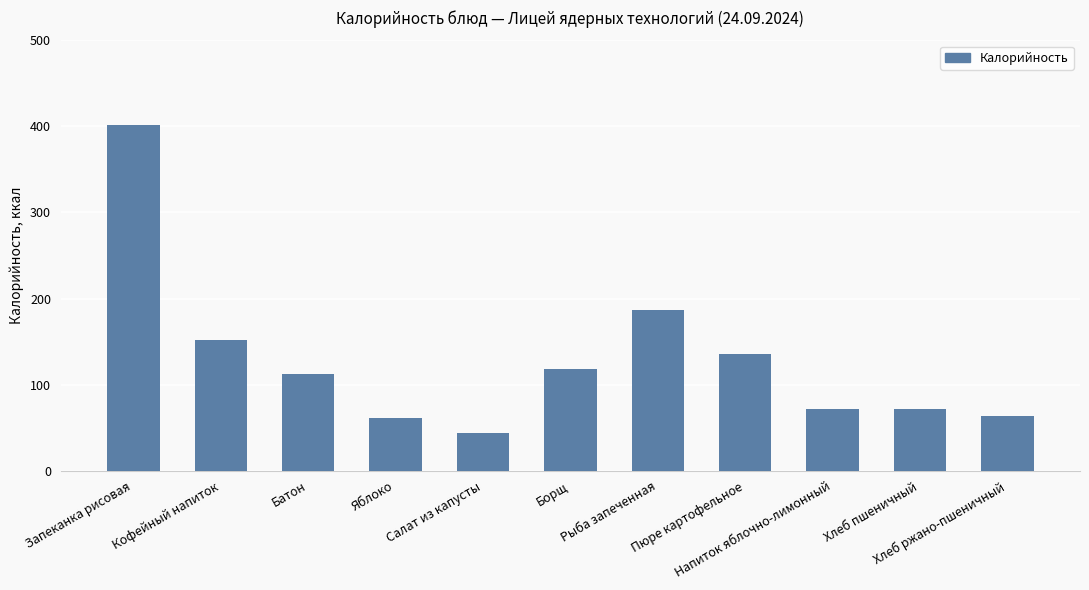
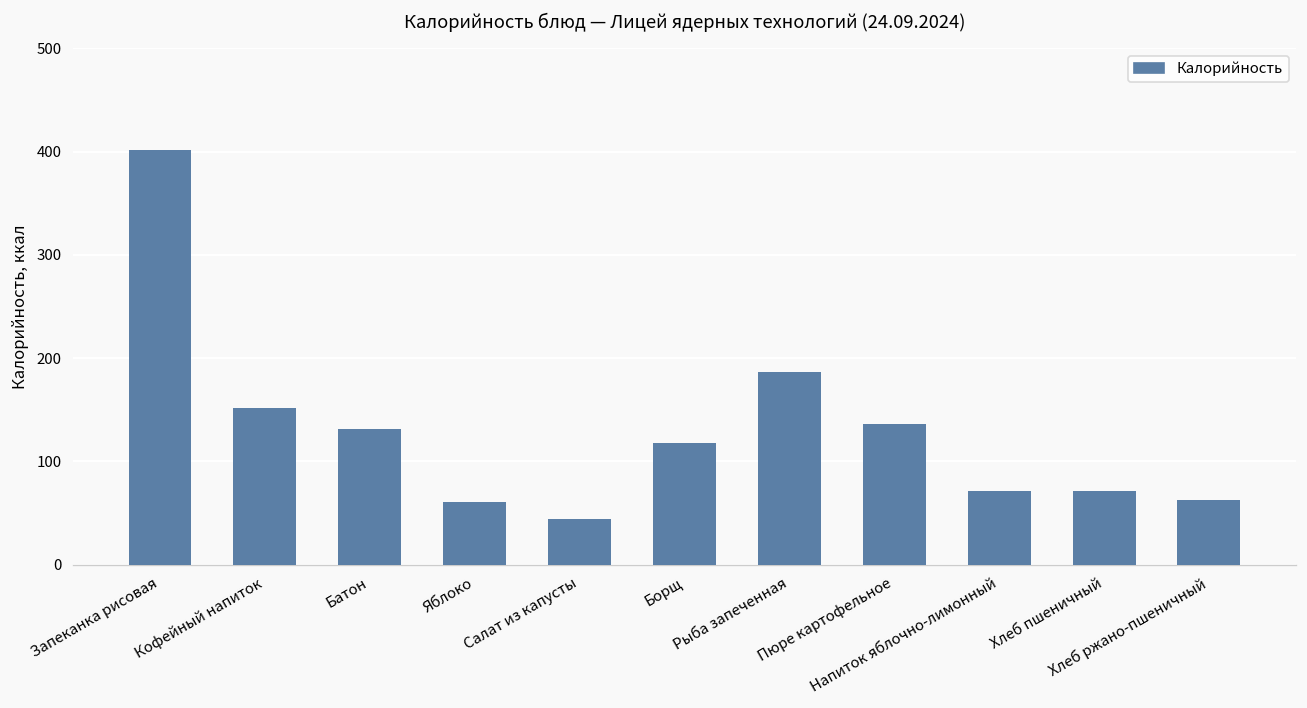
  {
    "Запеканка рисовая": 400,
    "Кофейный напиток": 150,
-   "Батон": 110,
+   "Батон": 130,
    "Яблоко": 60,
    "Салат из капусты": 40,
    "Борщ": 120,
    "Рыба запеченная": 190,
    "Пюре картофельное": 140,
    "Напиток яблочно-лимонный": 70,
    "Хлеб пшеничный": 70,
    "Хлеб ржано-пшеничный": 60
  }
